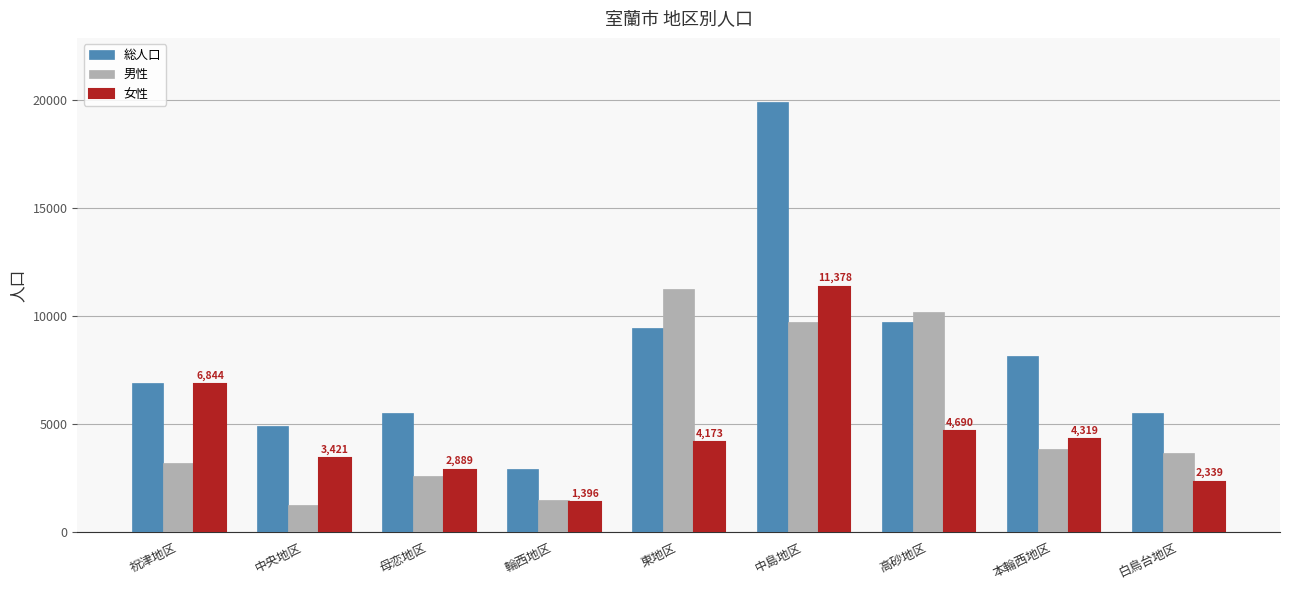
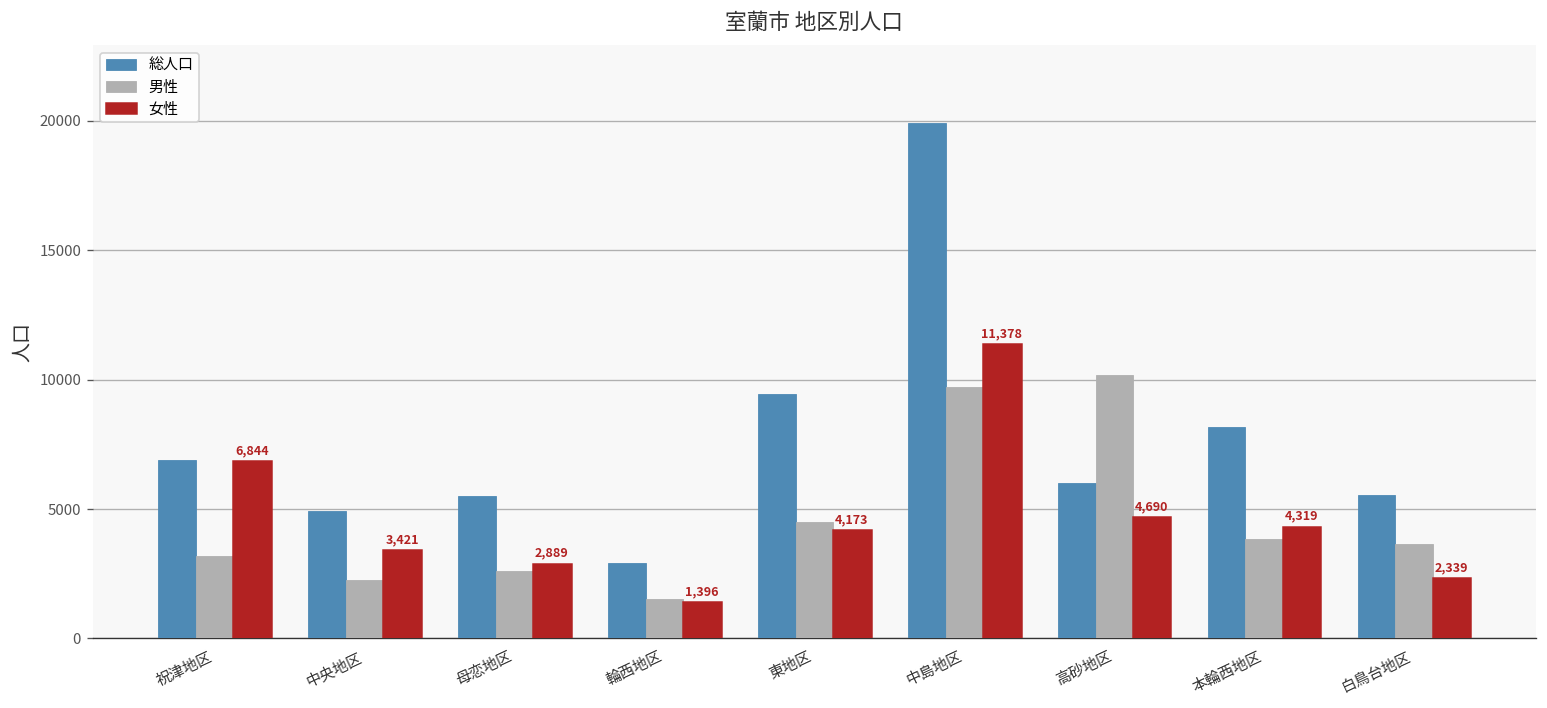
  {
    "総人口": {
      "祝津地区": "6900",
      "中央地区": "4900",
      "母恋地区": "5500",
      "輪西地区": "2900",
      "東地区": "9500",
      "中島地区": "19900",
-     "高砂地区": "9700",
+     "高砂地区": "6000",
      "本輪西地区": "8200",
      "白鳥台地区": "5500"
    },
    "男性": {
      "祝津地区": "3200",
-     "中央地区": "1200",
+     "中央地区": "2300",
      "母恋地区": "2600",
      "輪西地区": "1500",
-     "東地区": "11300",
+     "東地区": "4500",
      "中島地区": "9700",
      "高砂地区": "10200",
      "本輪西地区": "3800",
      "白鳥台地区": "3700"
    },
    "女性": {
      "祝津地区": "6,844",
      "中央地区": "3,421",
      "母恋地区": "2,889",
      "輪西地区": "1,396",
      "東地区": "4,173",
      "中島地区": "11,378",
      "高砂地区": "4,690",
      "本輪西地区": "4,319",
      "白鳥台地区": "2,339"
    }
  }
